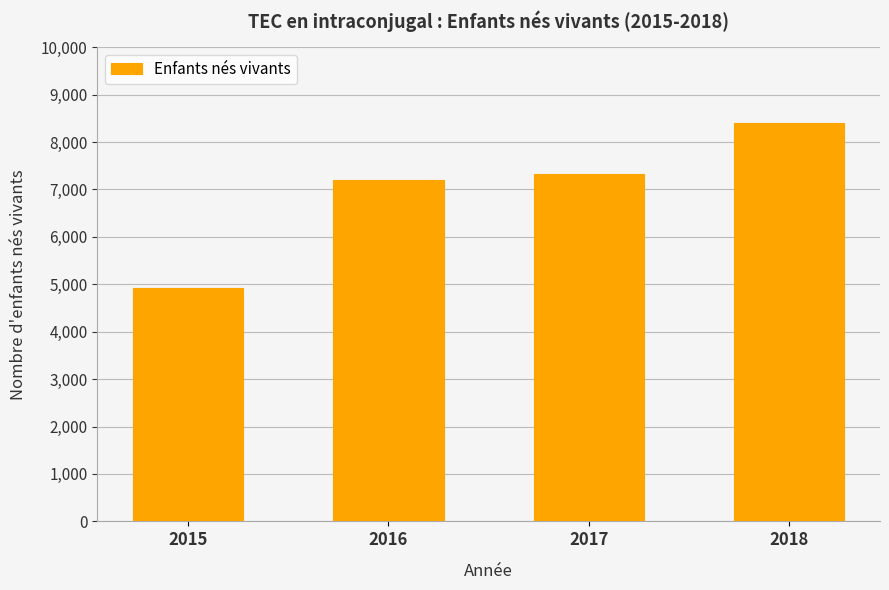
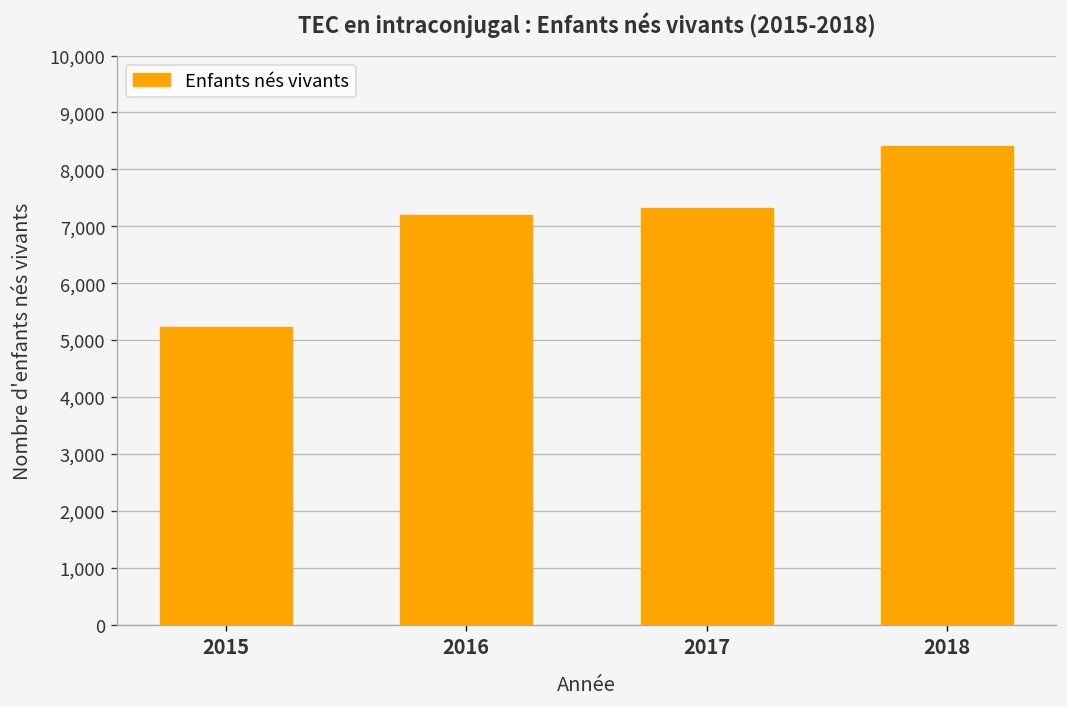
  {
-   "2015": "4,900",
+   "2015": "5,200",
    "2016": "7,200",
    "2017": "7,300",
    "2018": "8,400"
  }
